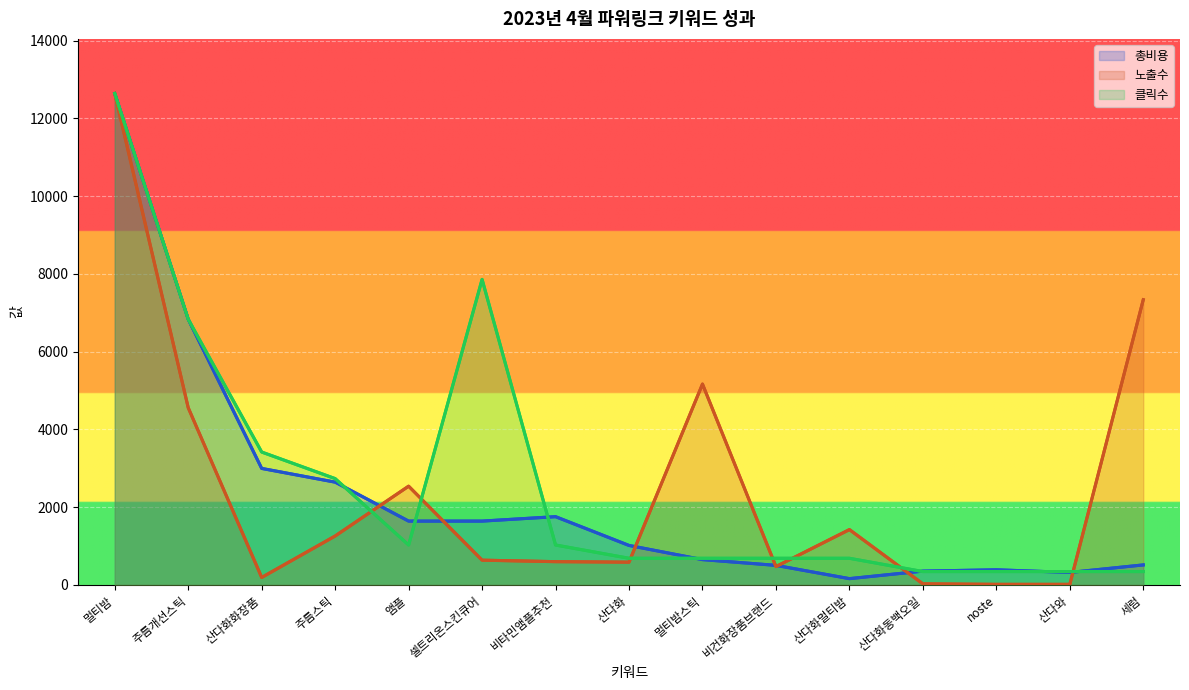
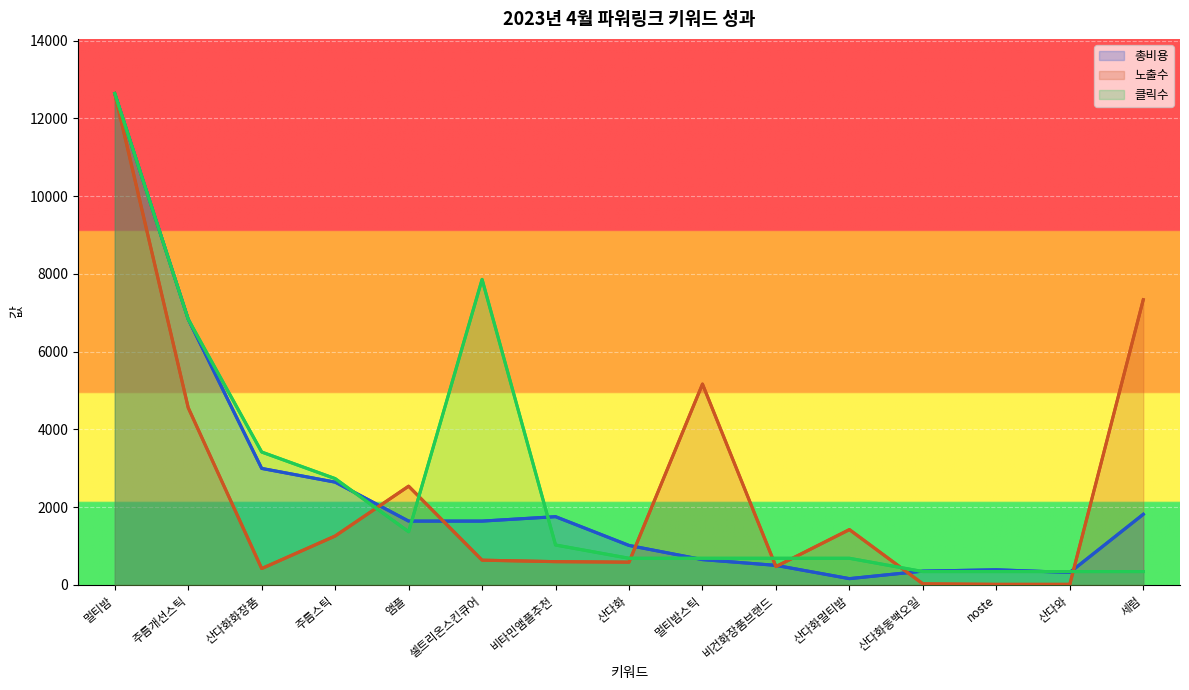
  {
    "총비용": {
      "산다화화장품": 3000,
      "주름스틱": 2600,
      "앰플": 1600,
      "셀트리온스킨큐어": 1600,
      "비타민앰플추천": 1800,
      "산다화": 1000,
      "산다화멀티밤": 200,
-     "세럼": 500
+     "세럼": 1800
    },
    "노출수": {
      "주름개선스틱": 4600,
-     "산다화화장품": 200,
+     "산다화화장품": 400,
      "주름스틱": 1300,
      "앰플": 2500,
      "셀트리온스킨큐어": 600,
      "비타민앰플추천": 600,
      "산다화": 600,
      "멀티밤스틱": 5200,
      "산다화멀티밤": 1400,
      "산다화동백오일": 0,
      "noste": 0,
      "산다와": 0,
      "세럼": 7300
    },
    "클릭수": {
      "산다화화장품": 3400,
      "주름스틱": 2700,
-     "앰플": 1000,
+     "앰플": 1400,
      "셀트리온스킨큐어": 7900,
      "비타민앰플추천": 1000,
      "산다화": 700,
      "비건화장품브랜드": 700,
      "산다화멀티밤": 700,
      "세럼": 300
    }
  }
